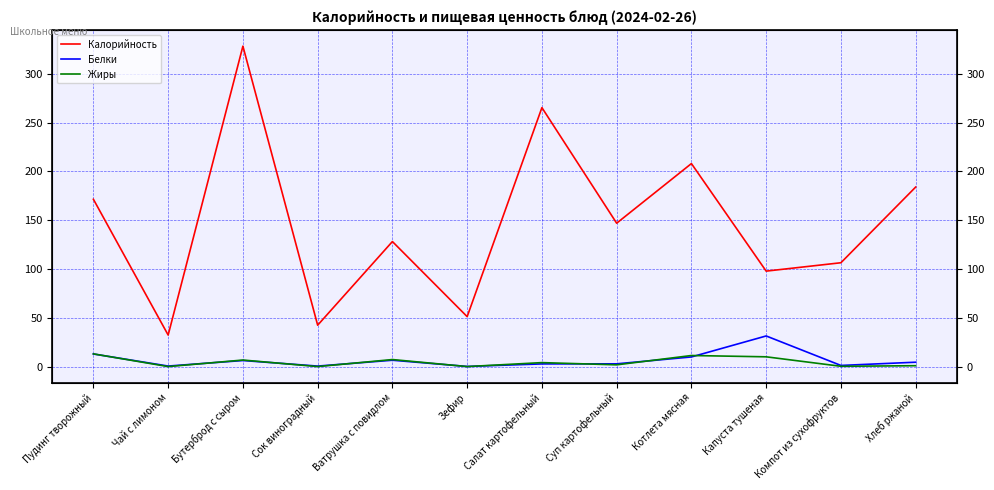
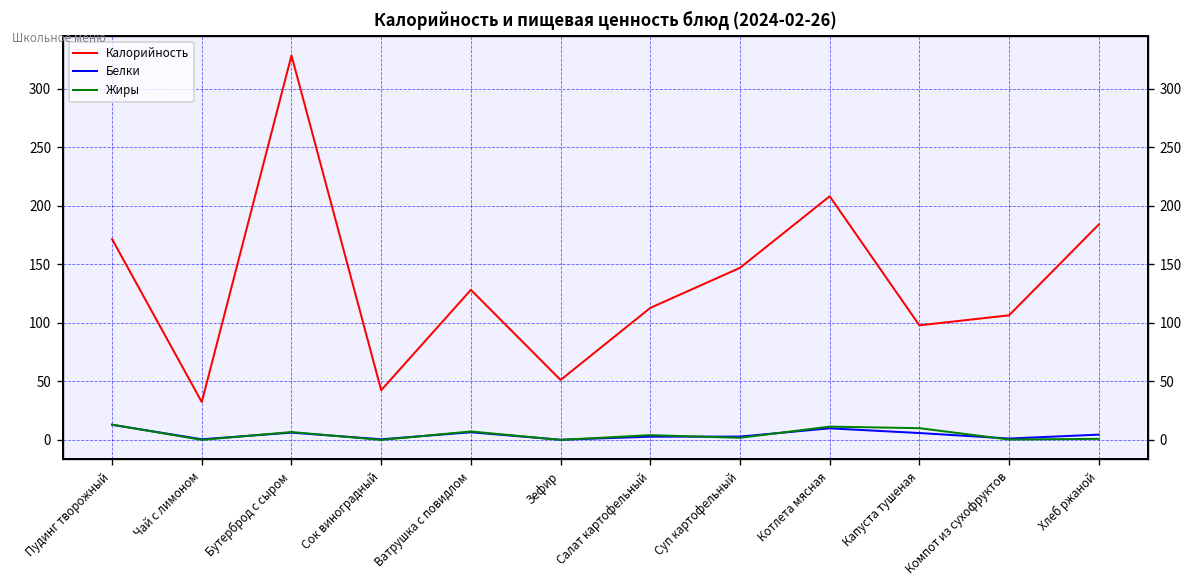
  {
    "Калорийность": {
      "Пудинг творожный": 170,
      "Чай с лимоном": 30,
      "Бутерброд с сыром": 330,
      "Сок виноградный": 40,
      "Ватрушка с повидлом": 130,
      "Зефир": 50,
-     "Салат картофельный": 270,
+     "Салат картофельный": 110,
      "Суп картофельный": 150,
      "Котлета мясная": 210,
      "Капуста тушеная": 100,
      "Компот из сухофруктов": 110,
      "Хлеб ржаной": 180
    },
    "Белки": {
-     "Капуста тушеная": 30,
+     "Капуста тушеная": 10,
      "Хлеб ржаной": 0
    },
    "Жиры": {
      "Капуста тушеная": 10,
      "Хлеб ржаной": 0
    }
  }
